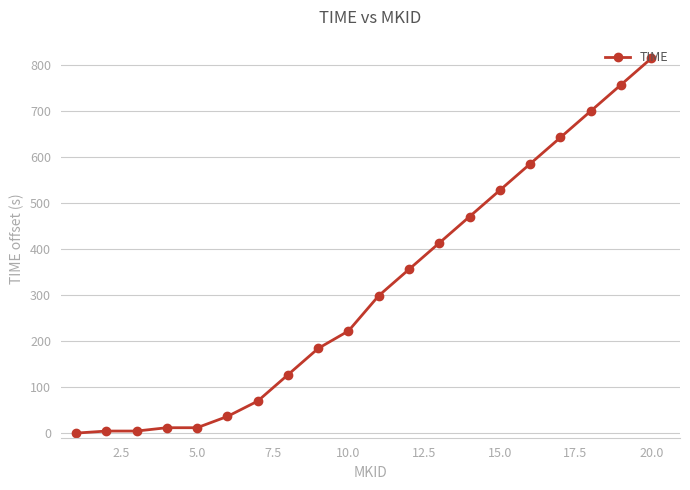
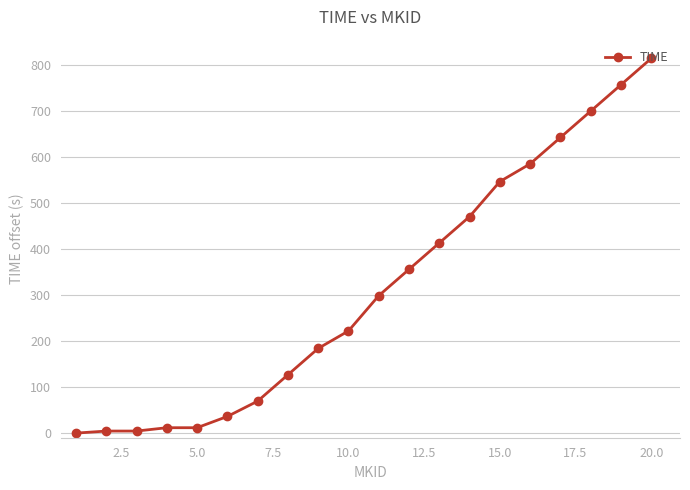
  {
    "5.0": 10,
    "10.0": 220,
-   "15.0": 530,
+   "15.0": 550,
    "20.0": 810
  }
